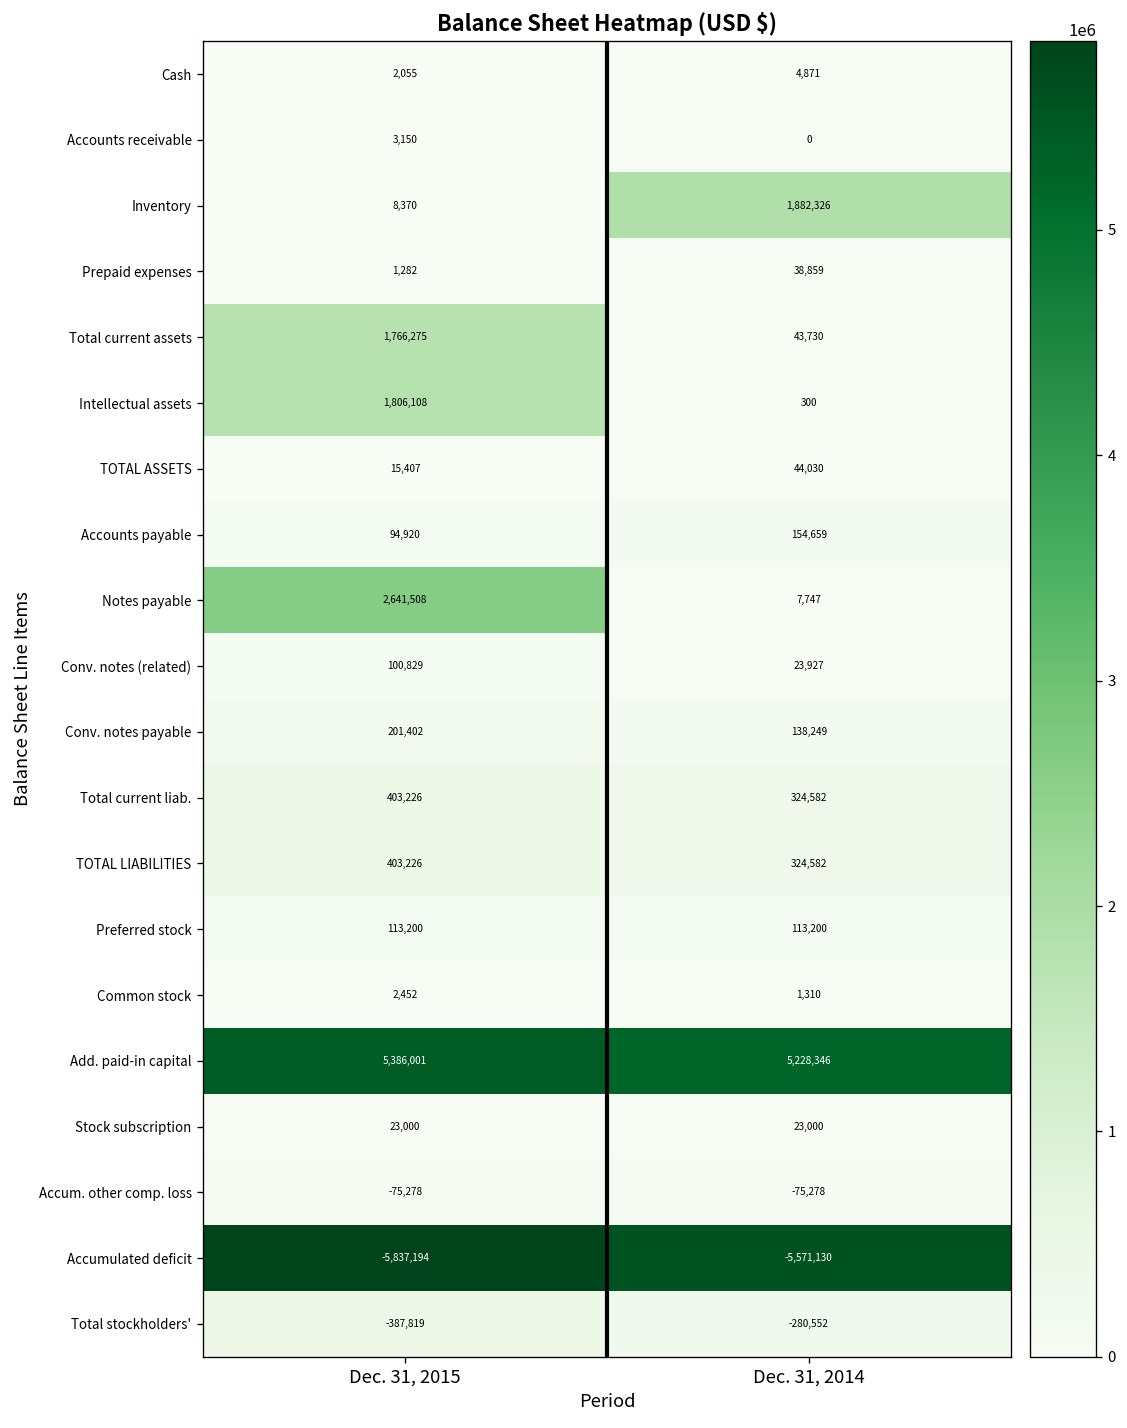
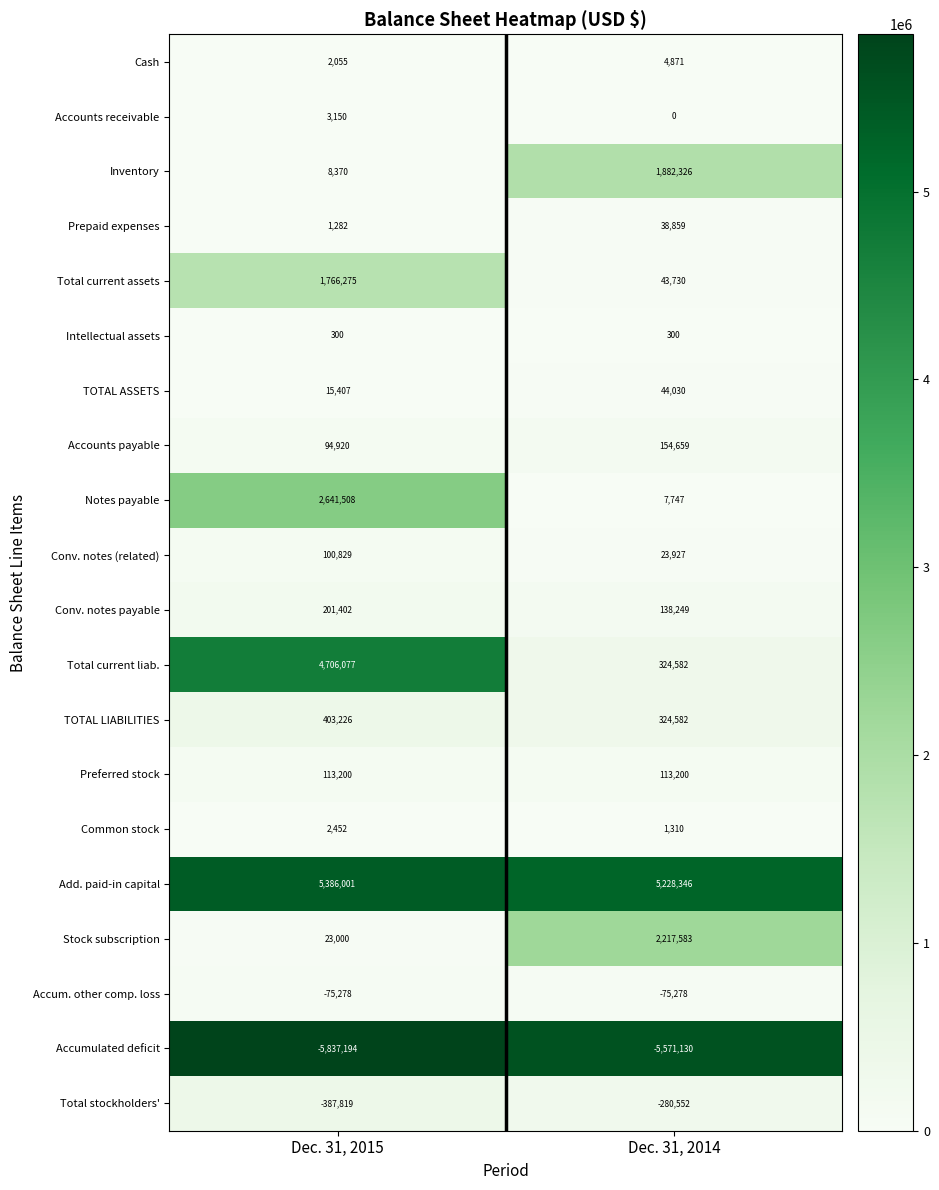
  {
    "Cash": {
      "Dec. 31, 2015": "2,055",
      "Dec. 31, 2014": "4,871"
    },
    "Accounts receivable": {
      "Dec. 31, 2015": "3,150",
      "Dec. 31, 2014": "0"
    },
    "Inventory": {
      "Dec. 31, 2015": "8,370",
      "Dec. 31, 2014": "1,882,326"
    },
    "Prepaid expenses": {
      "Dec. 31, 2015": "1,282",
      "Dec. 31, 2014": "38,859"
    },
    "Total current assets": {
      "Dec. 31, 2015": "1,766,275",
      "Dec. 31, 2014": "43,730"
    },
    "Intellectual assets": {
-     "Dec. 31, 2015": "1,806,108",
+     "Dec. 31, 2015": "300",
      "Dec. 31, 2014": "300"
    },
    "TOTAL ASSETS": {
      "Dec. 31, 2015": "15,407",
      "Dec. 31, 2014": "44,030"
    },
    "Accounts payable": {
      "Dec. 31, 2015": "94,920",
      "Dec. 31, 2014": "154,659"
    },
    "Notes payable": {
      "Dec. 31, 2015": "2,641,508",
      "Dec. 31, 2014": "7,747"
    },
    "Conv. notes (related)": {
      "Dec. 31, 2015": "100,829",
      "Dec. 31, 2014": "23,927"
    },
    "Conv. notes payable": {
      "Dec. 31, 2015": "201,402",
      "Dec. 31, 2014": "138,249"
    },
    "Total current liab.": {
-     "Dec. 31, 2015": "403,226",
+     "Dec. 31, 2015": "4,706,077",
      "Dec. 31, 2014": "324,582"
    },
    "TOTAL LIABILITIES": {
      "Dec. 31, 2015": "403,226",
      "Dec. 31, 2014": "324,582"
    },
    "Preferred stock": {
      "Dec. 31, 2015": "113,200",
      "Dec. 31, 2014": "113,200"
    },
    "Common stock": {
      "Dec. 31, 2015": "2,452",
      "Dec. 31, 2014": "1,310"
    },
    "Add. paid-in capital": {
      "Dec. 31, 2015": "5,386,001",
      "Dec. 31, 2014": "5,228,346"
    },
    "Stock subscription": {
      "Dec. 31, 2015": "23,000",
-     "Dec. 31, 2014": "23,000"
+     "Dec. 31, 2014": "2,217,583"
    },
    "Accum. other comp. loss": {
      "Dec. 31, 2015": "-75,278",
      "Dec. 31, 2014": "-75,278"
    },
    "Accumulated deficit": {
      "Dec. 31, 2015": "-5,837,194",
      "Dec. 31, 2014": "-5,571,130"
    },
    "Total stockholders'": {
      "Dec. 31, 2015": "-387,819",
      "Dec. 31, 2014": "-280,552"
    }
  }
